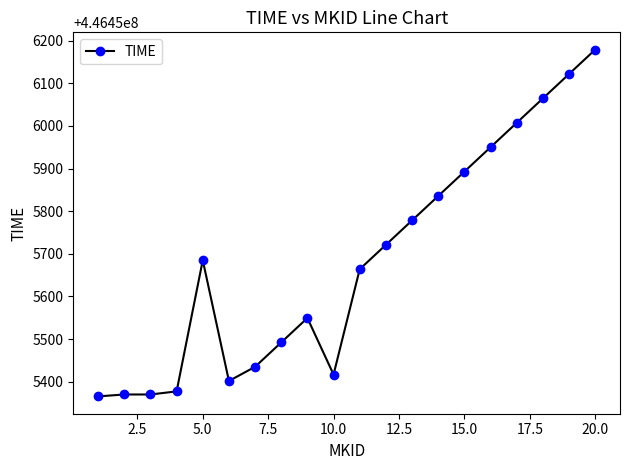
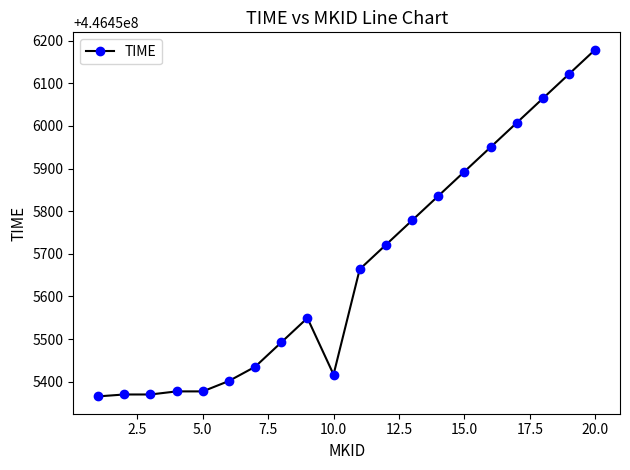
  {
-   "5.0": 446455680,
+   "5.0": 446455380,
    "10.0": 446455420,
    "15.0": 446455890,
    "20.0": 446456180
  }
